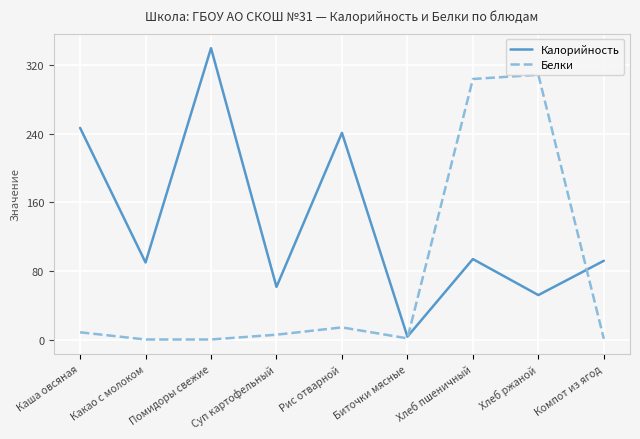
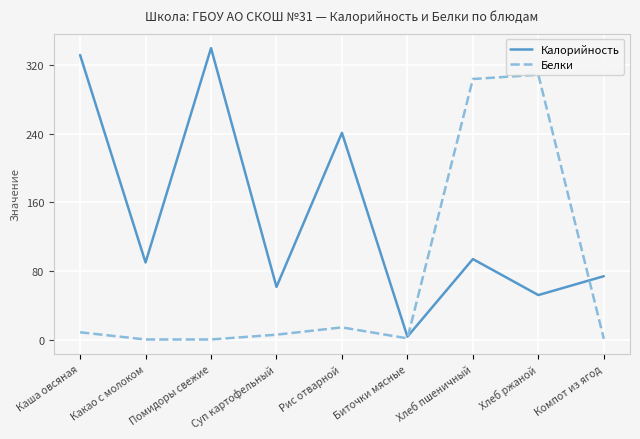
  {
    "Калорийность": {
-     "Каша овсяная": 250,
+     "Каша овсяная": 330,
      "Какао с молоком": 90,
      "Помидоры свежие": 340,
      "Суп картофельный": 60,
      "Рис отварной": 240,
      "Хлеб пшеничный": 90,
      "Хлеб ржаной": 50,
-     "Компот из ягод": 90
+     "Компот из ягод": 70
    },
    "Белки": {
      "Каша овсяная": 10,
      "Какао с молоком": 0,
      "Помидоры свежие": 0,
      "Суп картофельный": 10,
      "Рис отварной": 10,
      "Хлеб пшеничный": 300,
      "Хлеб ржаной": 310,
      "Компот из ягод": 0
    }
  }
